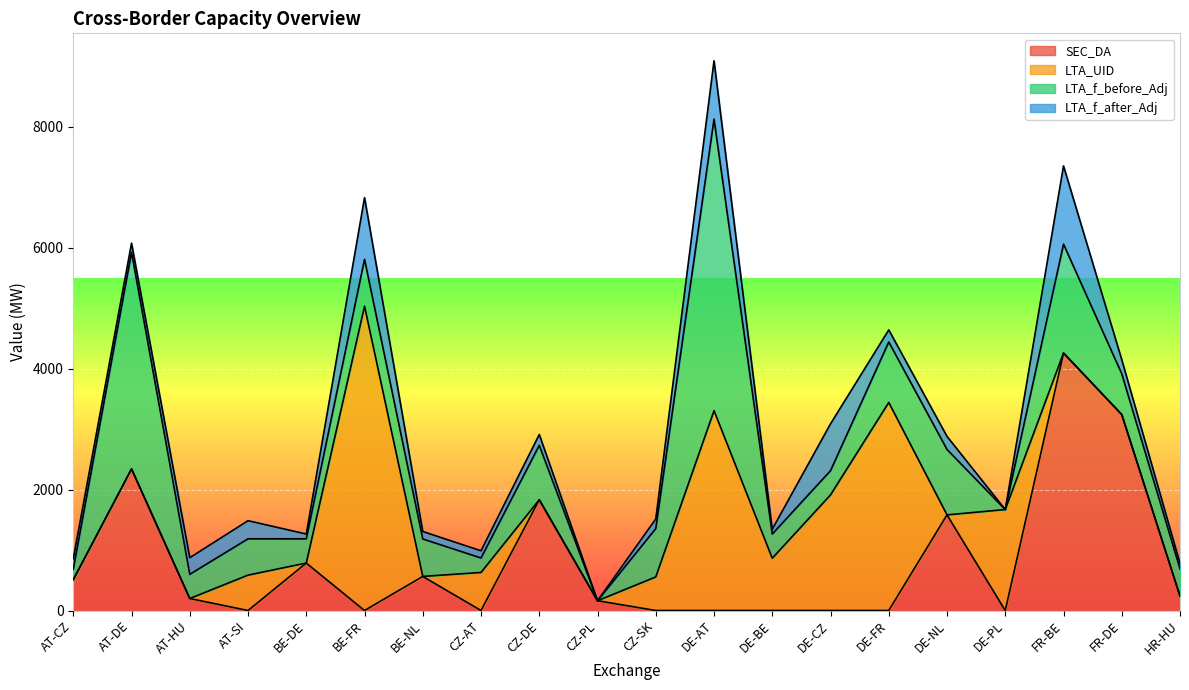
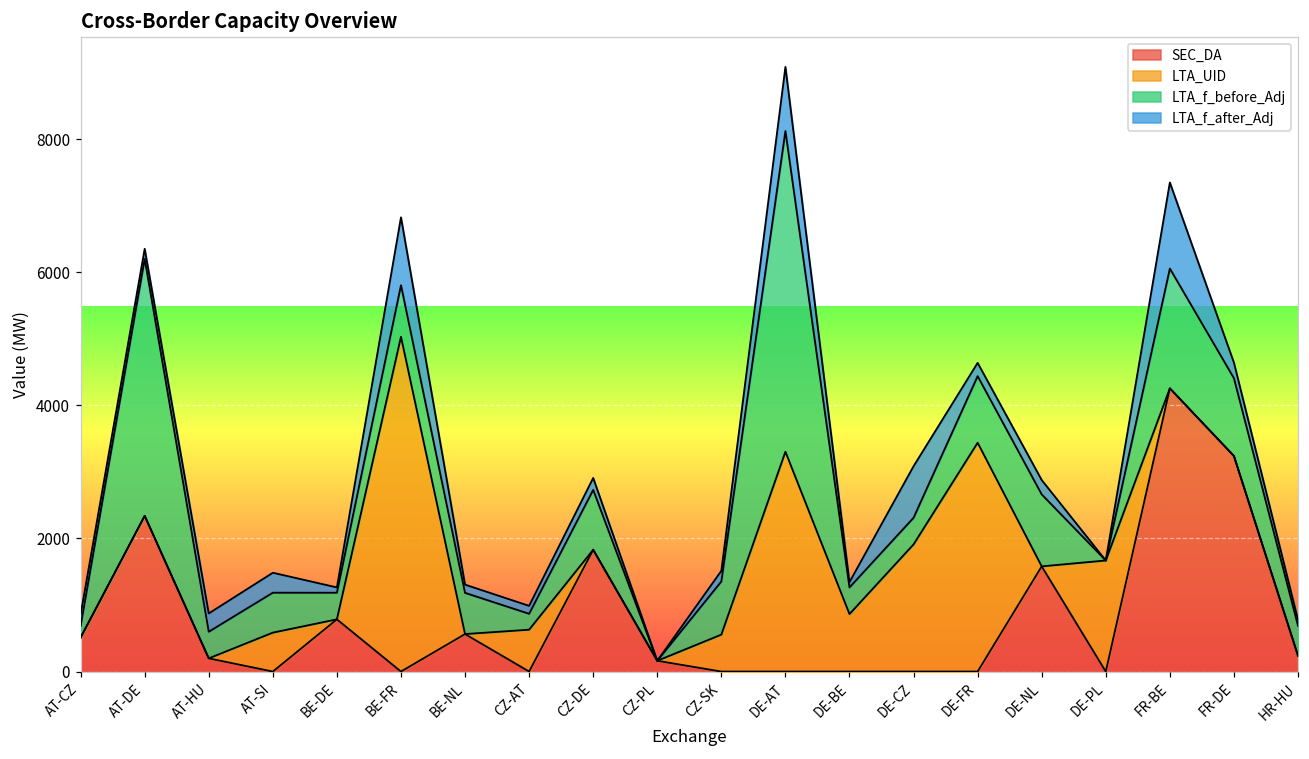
  {
    "SEC_DA": {
      "AT-SI": 0,
      "BE-FR": 0,
      "CZ-AT": 0,
      "CZ-SK": 0,
      "DE-AT": 0,
      "DE-BE": 0,
      "DE-CZ": 0,
      "DE-FR": 0,
      "DE-PL": 0
    },
    "LTA_UID": {
      "AT-SI": 600,
      "BE-FR": 5000,
      "CZ-AT": 600,
      "CZ-SK": 600,
      "DE-AT": 3300,
      "DE-BE": 900,
      "DE-CZ": 1900,
      "DE-FR": 3400
    },
    "LTA_f_before_Adj": {
      "AT-CZ": 200,
-     "AT-DE": 3600,
+     "AT-DE": 3900,
      "AT-HU": 400,
      "AT-SI": 600,
      "BE-DE": 400,
      "BE-FR": 800,
      "BE-NL": 600,
      "CZ-AT": 200,
      "CZ-DE": 900,
      "CZ-SK": 800,
      "DE-AT": 4800,
      "DE-BE": 400,
      "DE-CZ": 400,
      "DE-FR": 1000,
      "DE-NL": 1100,
      "FR-BE": 1800,
-     "FR-DE": 700,
+     "FR-DE": 1200,
      "HR-HU": 500
    },
    "LTA_f_after_Adj": {
      "AT-CZ": 200,
      "AT-DE": 200,
      "AT-HU": 300,
      "AT-SI": 300,
      "BE-DE": 100,
      "BE-FR": 1000,
      "BE-NL": 100,
      "CZ-AT": 100,
      "CZ-DE": 200,
      "CZ-SK": 200,
      "DE-AT": 1000,
      "DE-BE": 100,
      "DE-CZ": 800,
      "DE-FR": 200,
      "DE-NL": 200,
      "FR-BE": 1300,
      "FR-DE": 200,
      "HR-HU": 100
    }
  }
